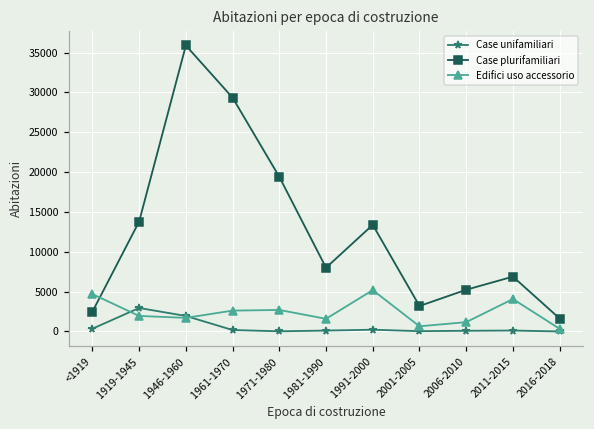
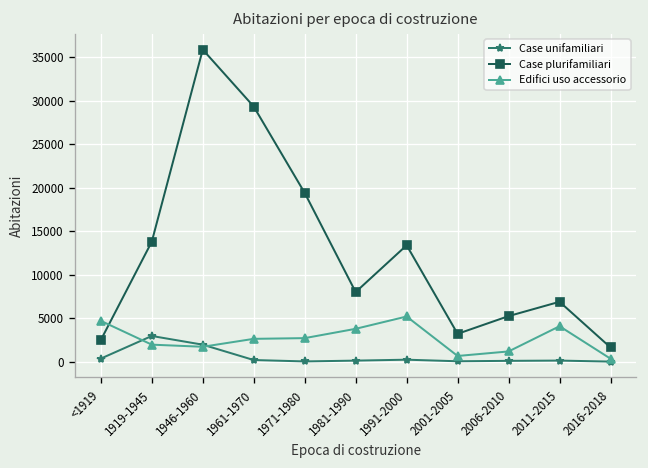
  {
    "Edifici uso accessorio": {
      "<1919": 5000,
      "1919-1945": 2000,
      "1961-1970": 3000,
      "1971-1980": 3000,
-     "1981-1990": 2000,
+     "1981-1990": 4000,
      "1991-2000": 5000,
      "2001-2005": 1000,
      "2006-2010": 1000,
      "2011-2015": 4000
    }
  }
